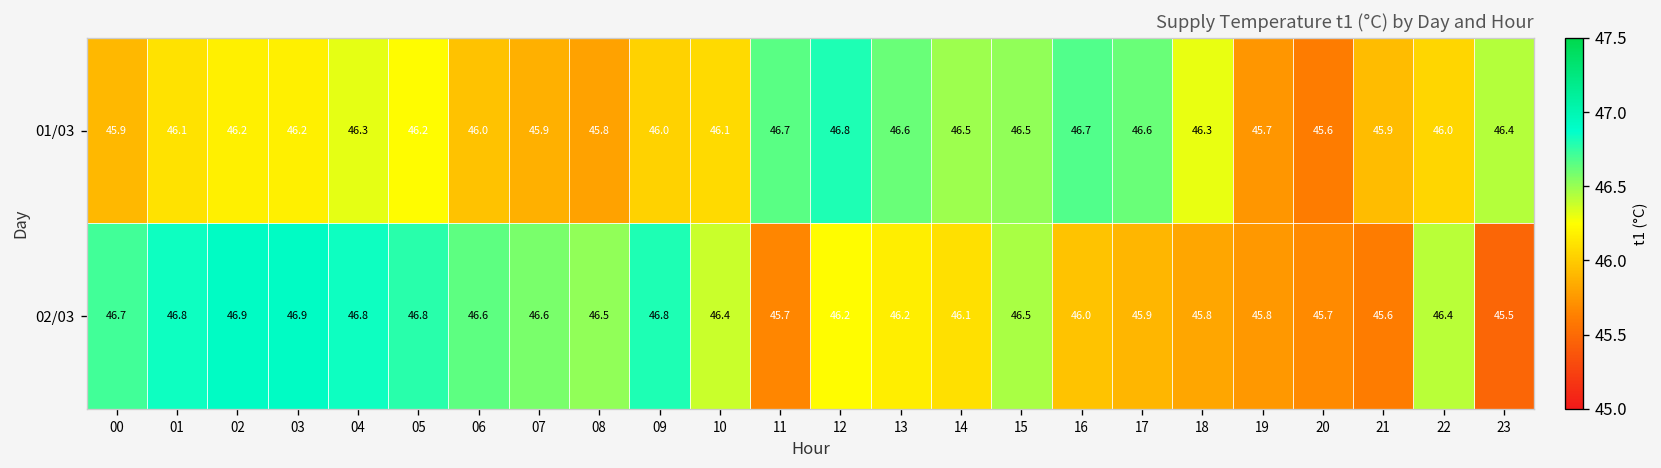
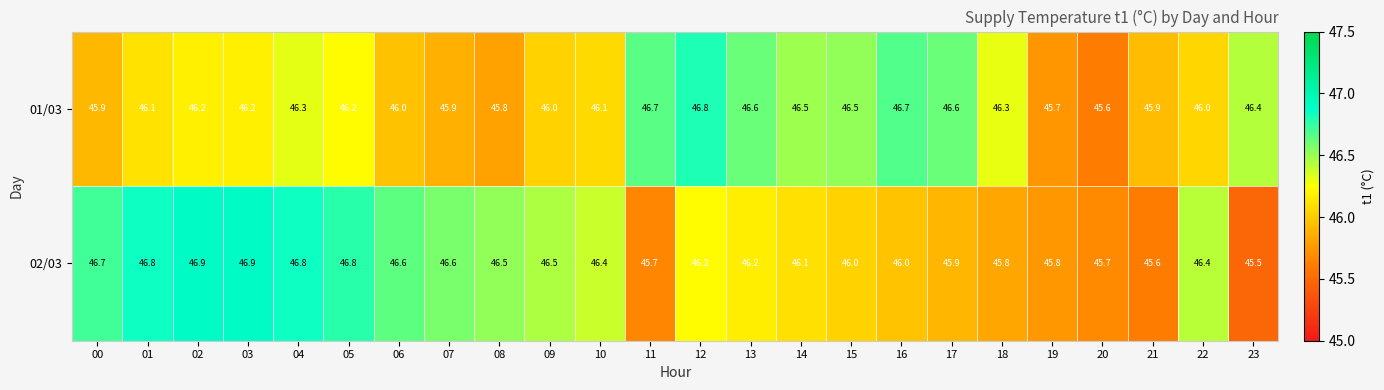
  {
    "01/03": {
      "00": 45.9,
      "01": 46.1,
      "02": 46.2,
      "03": 46.2,
      "04": 46.3,
      "05": 46.2,
      "06": 46.0,
      "07": 45.9,
      "08": 45.8,
      "09": 46.0,
      "10": 46.1,
      "11": 46.7,
      "12": 46.8,
      "13": 46.6,
      "14": 46.5,
      "15": 46.5,
      "16": 46.7,
      "17": 46.6,
      "18": 46.3,
      "19": 45.7,
      "20": 45.6,
      "21": 45.9,
      "22": 46.0,
      "23": 46.4
    },
    "02/03": {
      "00": 46.7,
      "01": 46.8,
      "02": 46.9,
      "03": 46.9,
      "04": 46.8,
      "05": 46.8,
      "06": 46.6,
      "07": 46.6,
      "08": 46.5,
-     "09": 46.8,
+     "09": 46.5,
      "10": 46.4,
      "11": 45.7,
      "12": 46.2,
      "13": 46.2,
      "14": 46.1,
-     "15": 46.5,
+     "15": 46.0,
      "16": 46.0,
      "17": 45.9,
      "18": 45.8,
      "19": 45.8,
      "20": 45.7,
      "21": 45.6,
      "22": 46.4,
      "23": 45.5
    }
  }
